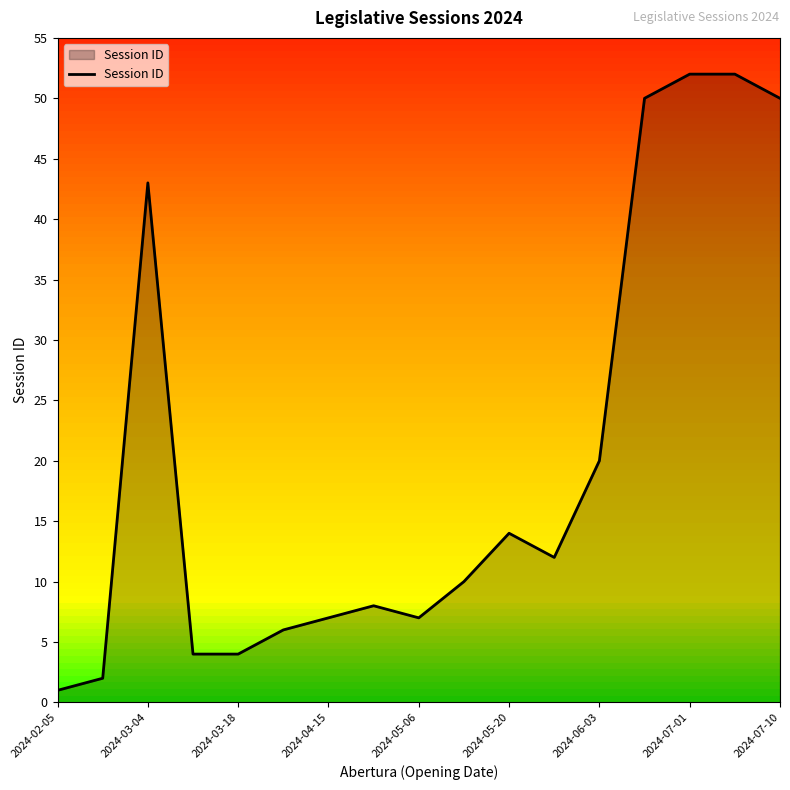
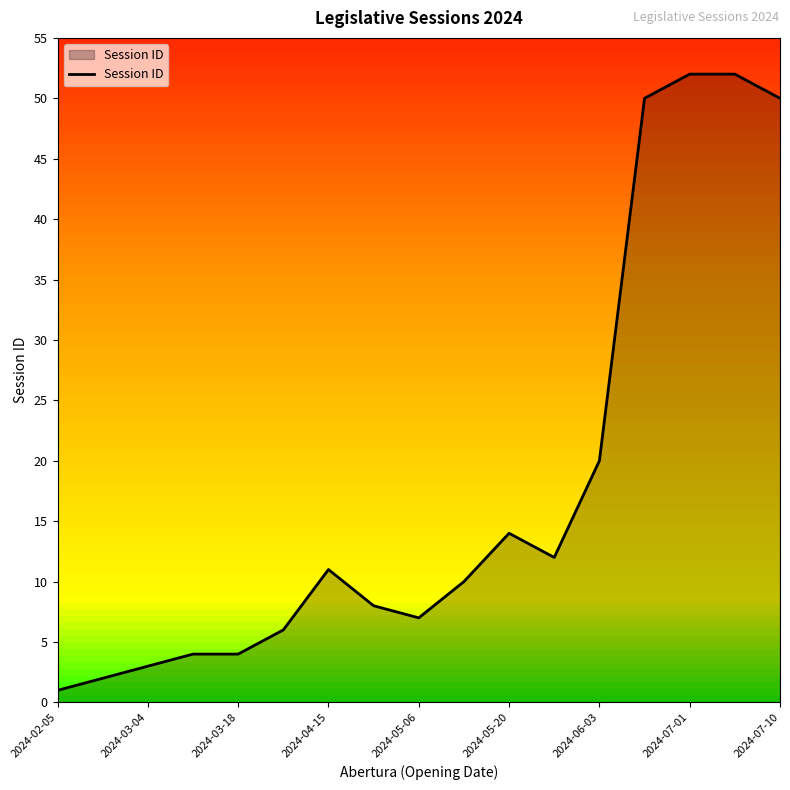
  {
    "2024-02-05": 1,
-   "2024-03-04": 43,
+   "2024-03-04": 3,
    "2024-03-18": 4,
-   "2024-04-15": 7,
+   "2024-04-15": 11,
    "2024-05-06": 7,
    "2024-05-20": 14,
    "2024-06-03": 20,
    "2024-07-01": 52,
    "2024-07-10": 50
  }
